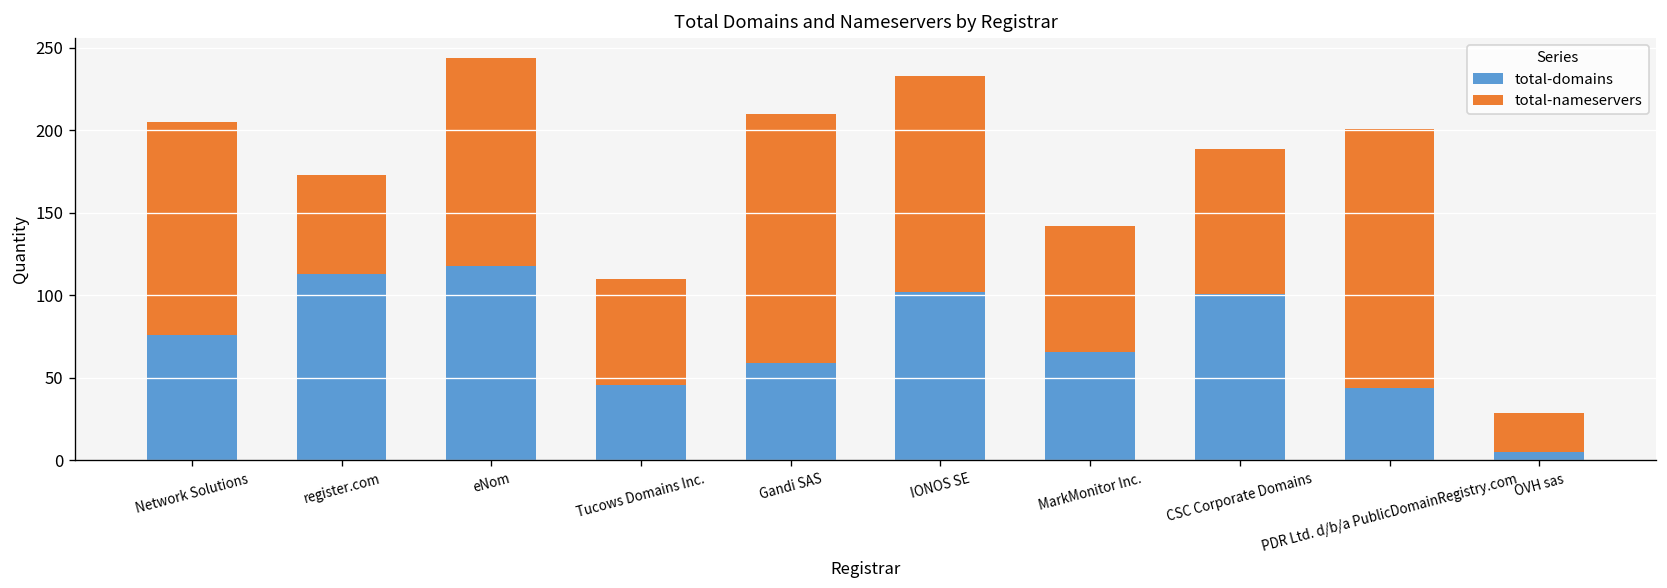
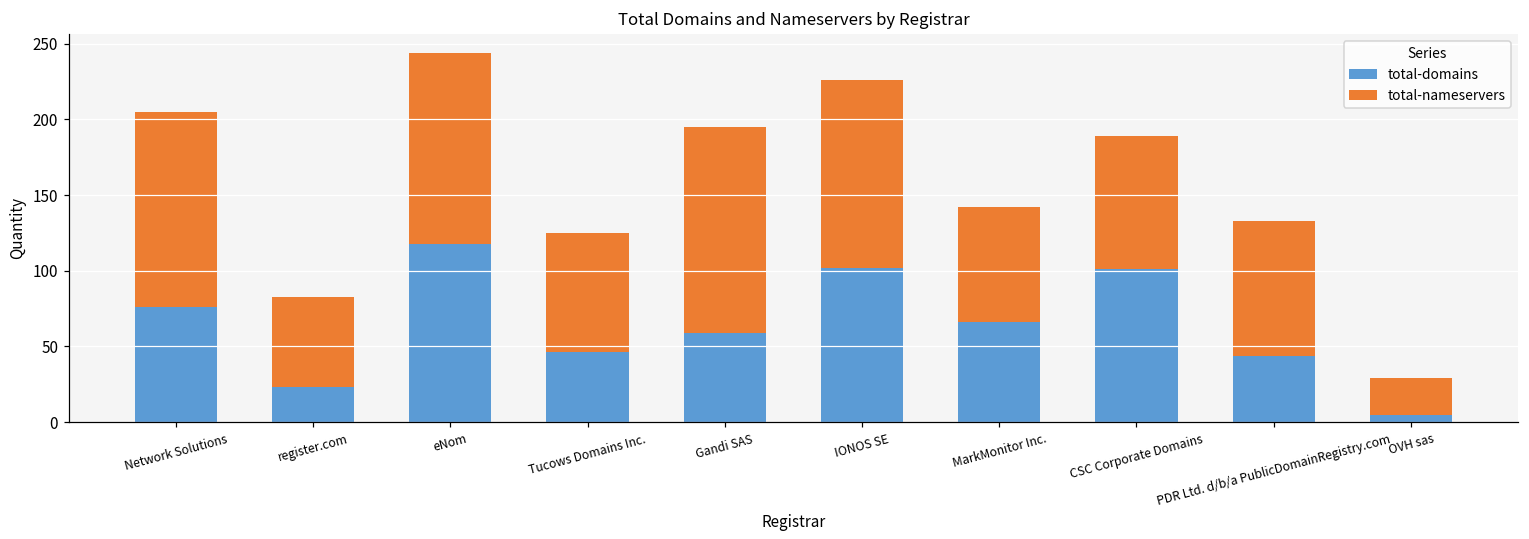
  {
    "total-domains": {
      "Network Solutions": 76,
-     "register.com": 113,
+     "register.com": 23,
      "eNom": 118,
      "Tucows Domains Inc.": 46,
      "Gandi SAS": 59,
      "IONOS SE": 102,
      "MarkMonitor Inc.": 66,
      "CSC Corporate Domains": 101,
      "PDR Ltd. d/b/a PublicDomainRegistry.com": 44,
      "OVH sas": 5
    },
    "total-nameservers": {
      "Network Solutions": 129,
      "register.com": 60,
      "eNom": 126,
-     "Tucows Domains Inc.": 64,
-     "Gandi SAS": 151,
-     "IONOS SE": 131,
+     "Tucows Domains Inc.": 79,
+     "Gandi SAS": 136,
+     "IONOS SE": 124,
      "MarkMonitor Inc.": 76,
      "CSC Corporate Domains": 88,
-     "PDR Ltd. d/b/a PublicDomainRegistry.com": 157,
+     "PDR Ltd. d/b/a PublicDomainRegistry.com": 89,
      "OVH sas": 24
    }
  }
